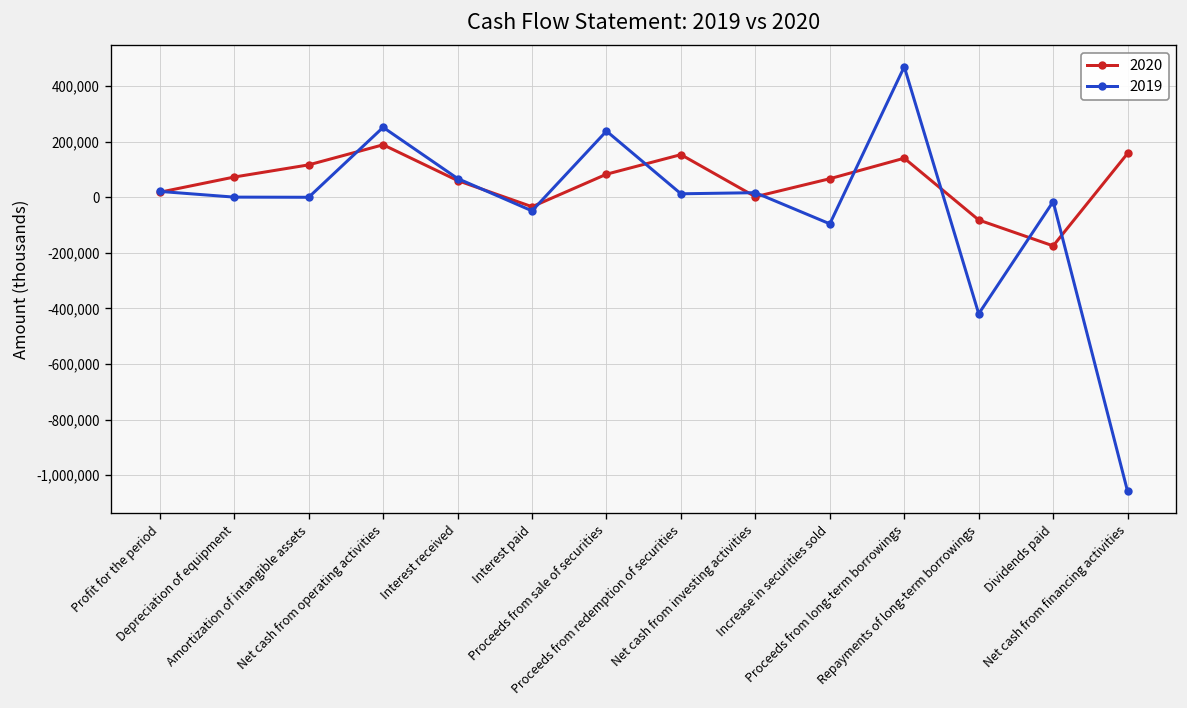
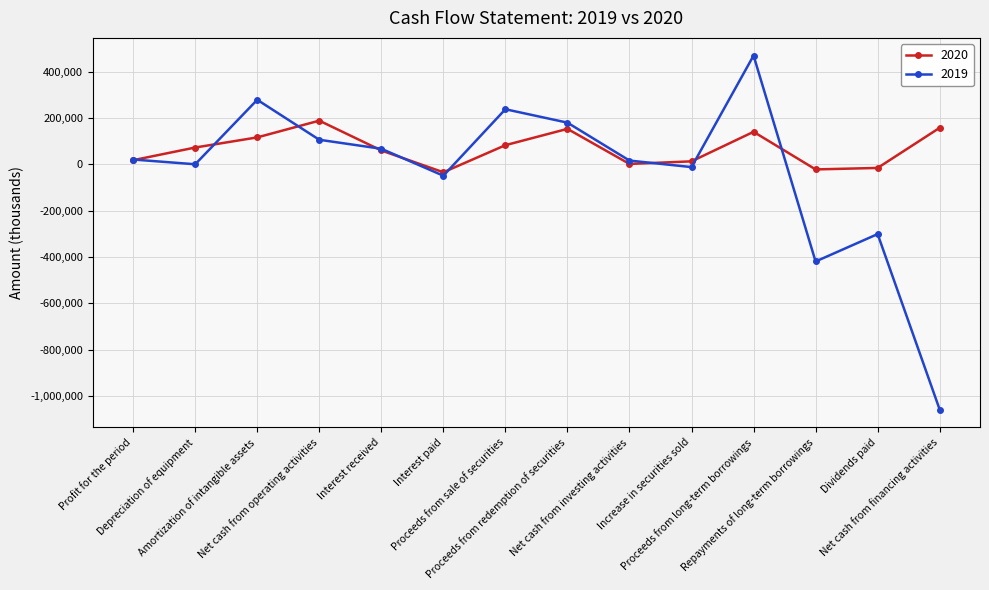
  {
    "2020": {
      "Depreciation of equipment": "70,000",
      "Amortization of intangible assets": "120,000",
      "Net cash from operating activities": "190,000",
      "Interest paid": "-30,000",
      "Proceeds from sale of securities": "80,000",
      "Proceeds from redemption of securities": "150,000",
      "Net cash from investing activities": "0",
-     "Increase in securities sold": "70,000",
+     "Increase in securities sold": "10,000",
      "Proceeds from long-term borrowings": "140,000",
-     "Repayments of long-term borrowings": "-80,000",
-     "Dividends paid": "-170,000",
+     "Repayments of long-term borrowings": "-20,000",
+     "Dividends paid": "-20,000",
      "Net cash from financing activities": "160,000"
    },
    "2019": {
      "Depreciation of equipment": "0",
-     "Amortization of intangible assets": "0",
-     "Net cash from operating activities": "250,000",
+     "Amortization of intangible assets": "280,000",
+     "Net cash from operating activities": "110,000",
      "Interest paid": "-50,000",
      "Proceeds from sale of securities": "240,000",
-     "Proceeds from redemption of securities": "10,000",
+     "Proceeds from redemption of securities": "180,000",
      "Net cash from investing activities": "20,000",
-     "Increase in securities sold": "-100,000",
+     "Increase in securities sold": "-10,000",
      "Proceeds from long-term borrowings": "470,000",
      "Repayments of long-term borrowings": "-420,000",
-     "Dividends paid": "-20,000",
+     "Dividends paid": "-300,000",
      "Net cash from financing activities": "-1,060,000"
    }
  }
